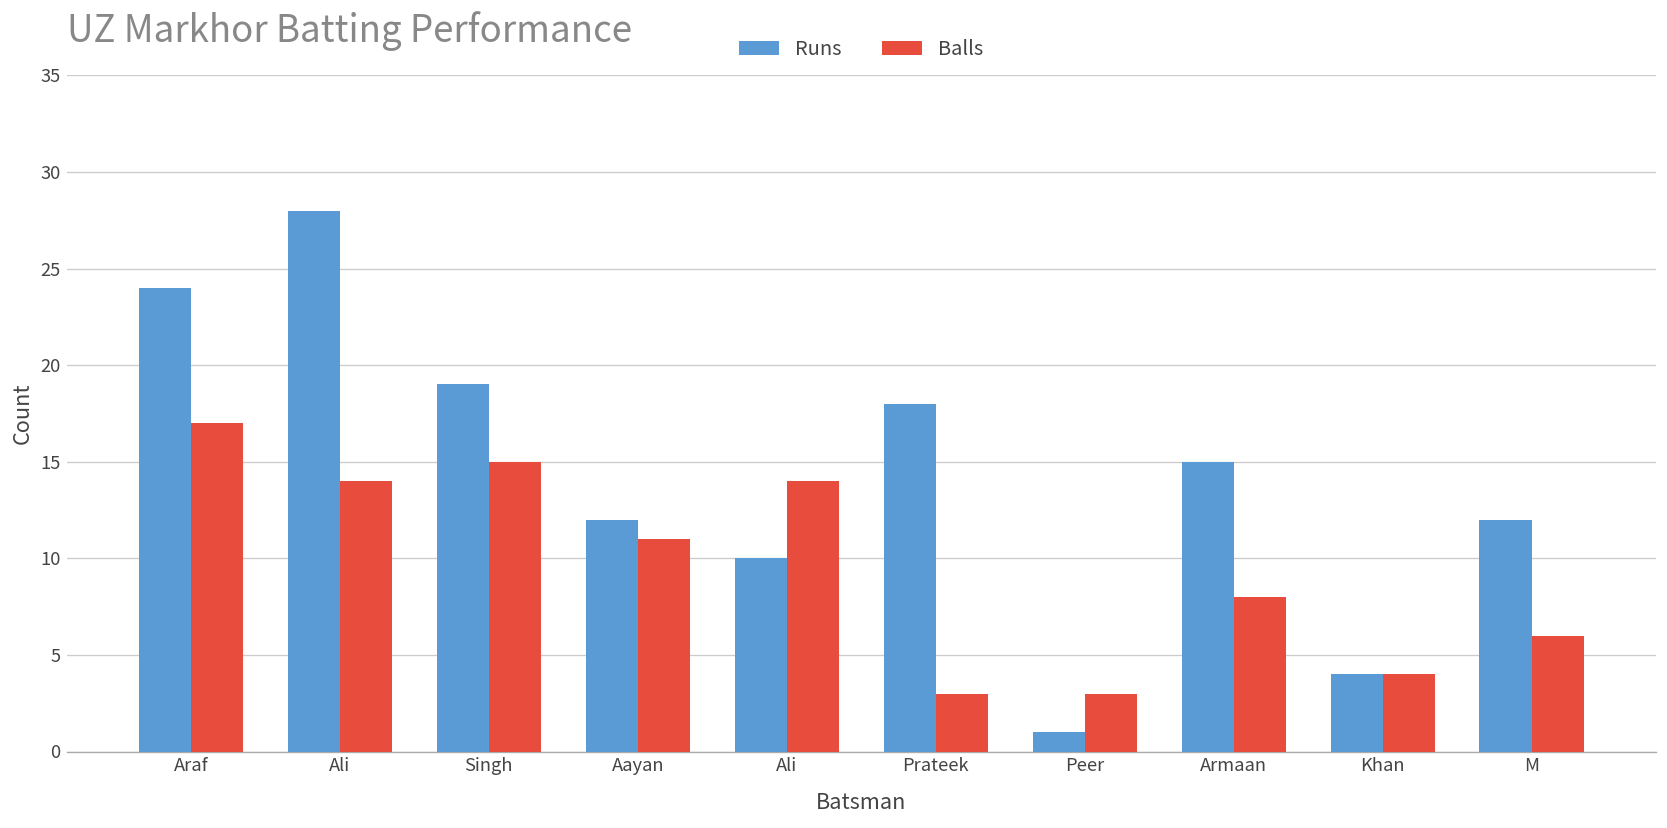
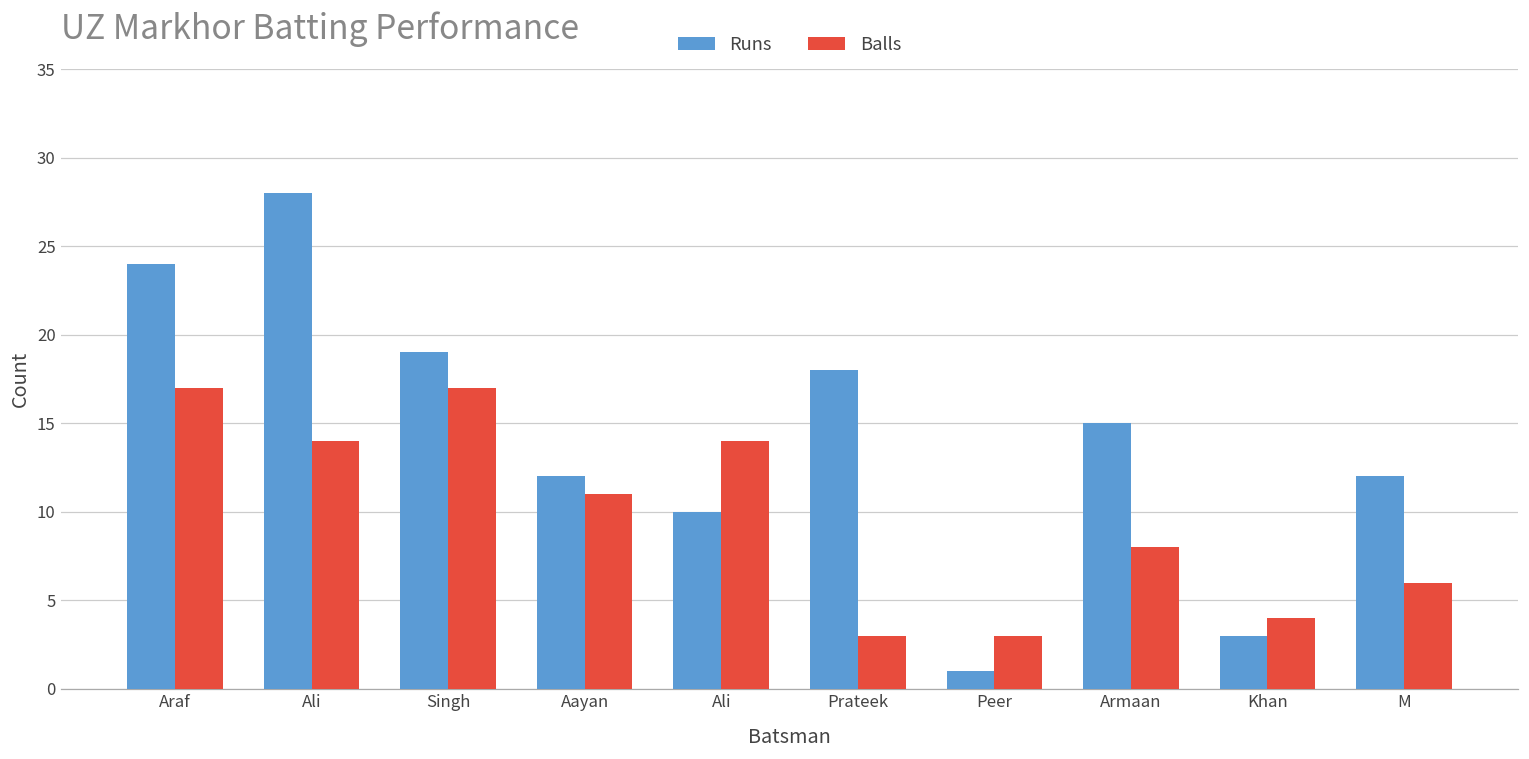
  {
    "Runs": {
      "Araf": 24,
      "Singh": 19,
      "Aayan": 12,
      "Prateek": 18,
      "Peer": 1,
      "Armaan": 15,
-     "Khan": 4,
+     "Khan": 3,
      "M": 12
    },
    "Balls": {
      "Araf": 17,
-     "Singh": 15,
+     "Singh": 17,
      "Aayan": 11,
      "Prateek": 3,
      "Peer": 3,
      "Armaan": 8,
      "Khan": 4,
      "M": 6
    }
  }
